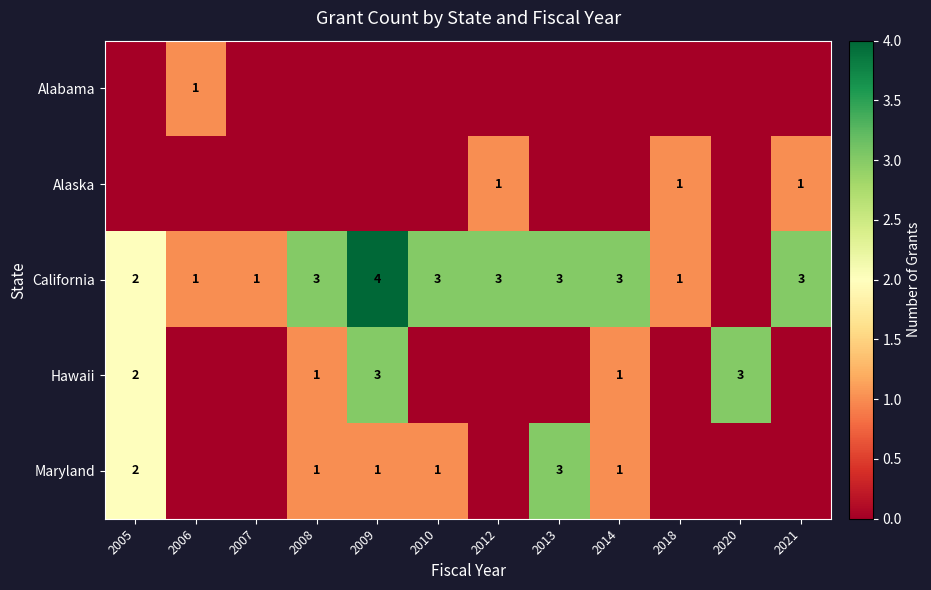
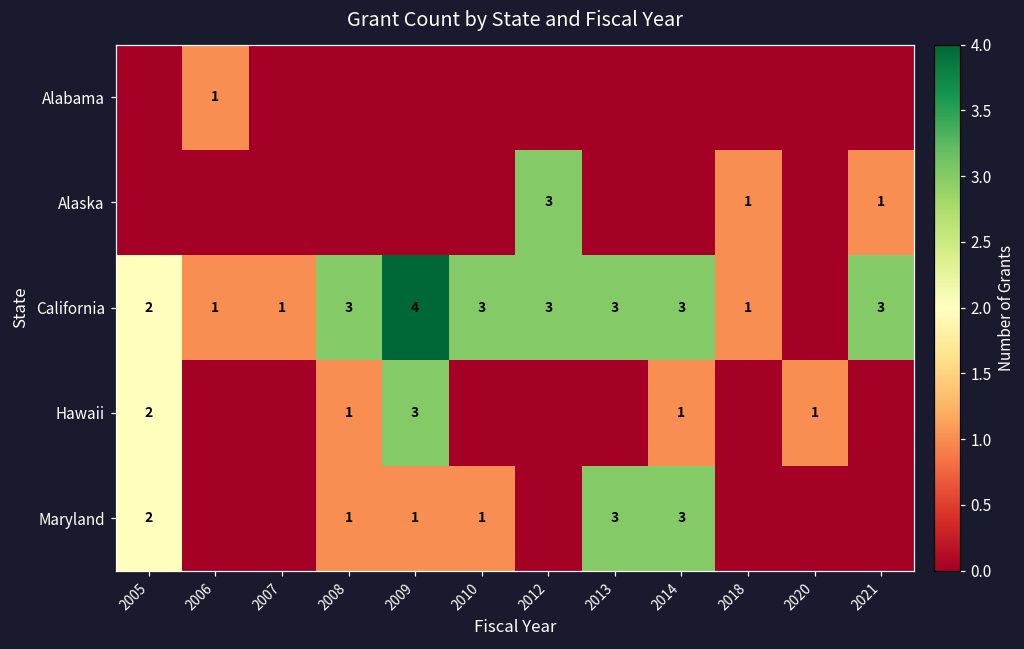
  {
    "Alabama": {
      "2006": 1
    },
    "Alaska": {
-     "2012": 1,
+     "2012": 3,
      "2018": 1,
      "2021": 1
    },
    "California": {
      "2005": 2,
      "2006": 1,
      "2007": 1,
      "2008": 3,
      "2009": 4,
      "2010": 3,
      "2012": 3,
      "2013": 3,
      "2014": 3,
      "2018": 1,
      "2021": 3
    },
    "Hawaii": {
      "2005": 2,
      "2008": 1,
      "2009": 3,
      "2014": 1,
-     "2020": 3
+     "2020": 1
    },
    "Maryland": {
      "2005": 2,
      "2008": 1,
      "2009": 1,
      "2010": 1,
      "2013": 3,
-     "2014": 1
+     "2014": 3
    }
  }
